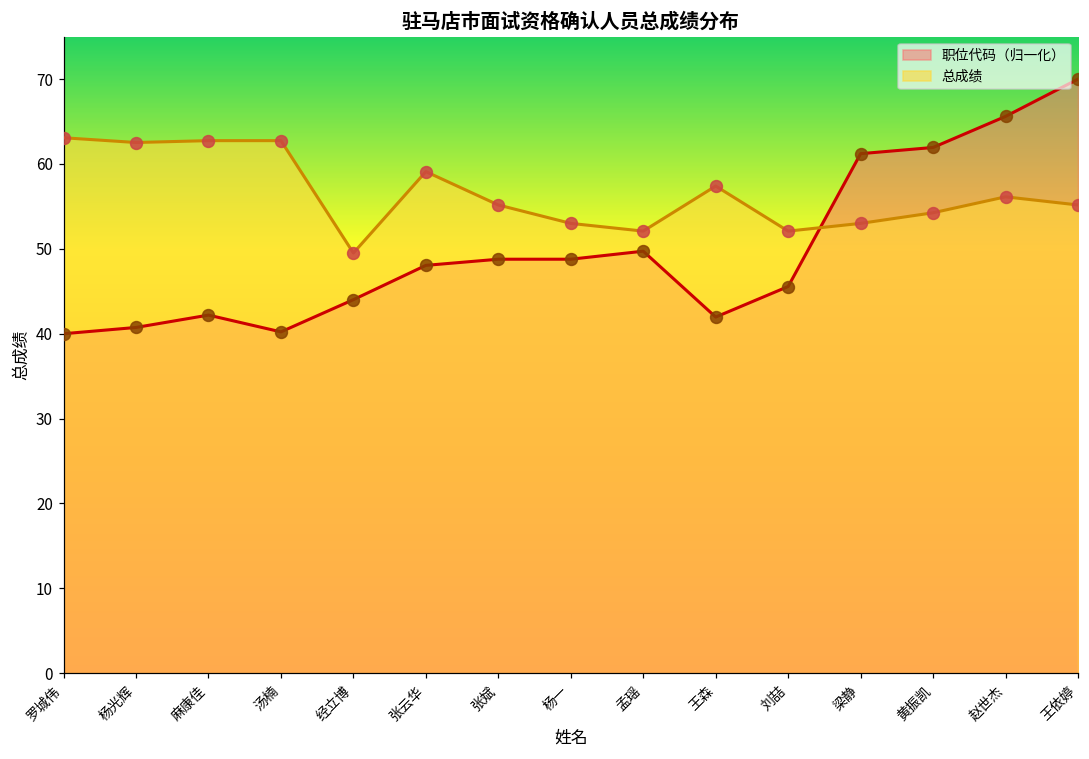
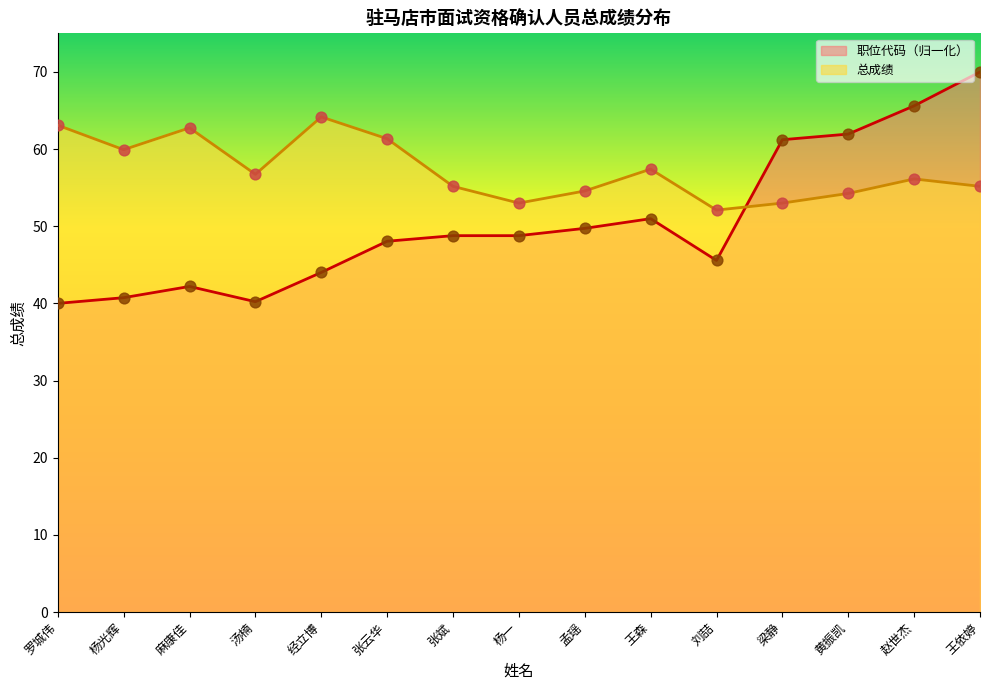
  {
    "职位代码（归一化）": {
      "罗城伟": 40,
      "杨光辉": 41,
      "麻康佳": 42,
      "汤楠": 40,
      "经立博": 44,
      "张云华": 48,
      "张斌": 49,
      "杨一": 49,
      "孟瑶": 50,
-     "王森": 42,
+     "王森": 51,
      "刘喆": 46,
      "梁静": 61,
      "黄振凯": 62,
      "赵世杰": 66,
      "王依婷": 70
    },
    "总成绩": {
      "罗城伟": 63,
-     "杨光辉": 63,
+     "杨光辉": 60,
      "麻康佳": 63,
-     "汤楠": 63,
-     "经立博": 50,
-     "张云华": 59,
+     "汤楠": 57,
+     "经立博": 64,
+     "张云华": 61,
      "张斌": 55,
      "杨一": 53,
-     "孟瑶": 52,
+     "孟瑶": 55,
      "王森": 57,
      "刘喆": 52,
      "梁静": 53,
      "黄振凯": 54,
      "赵世杰": 56,
      "王依婷": 55
    }
  }
